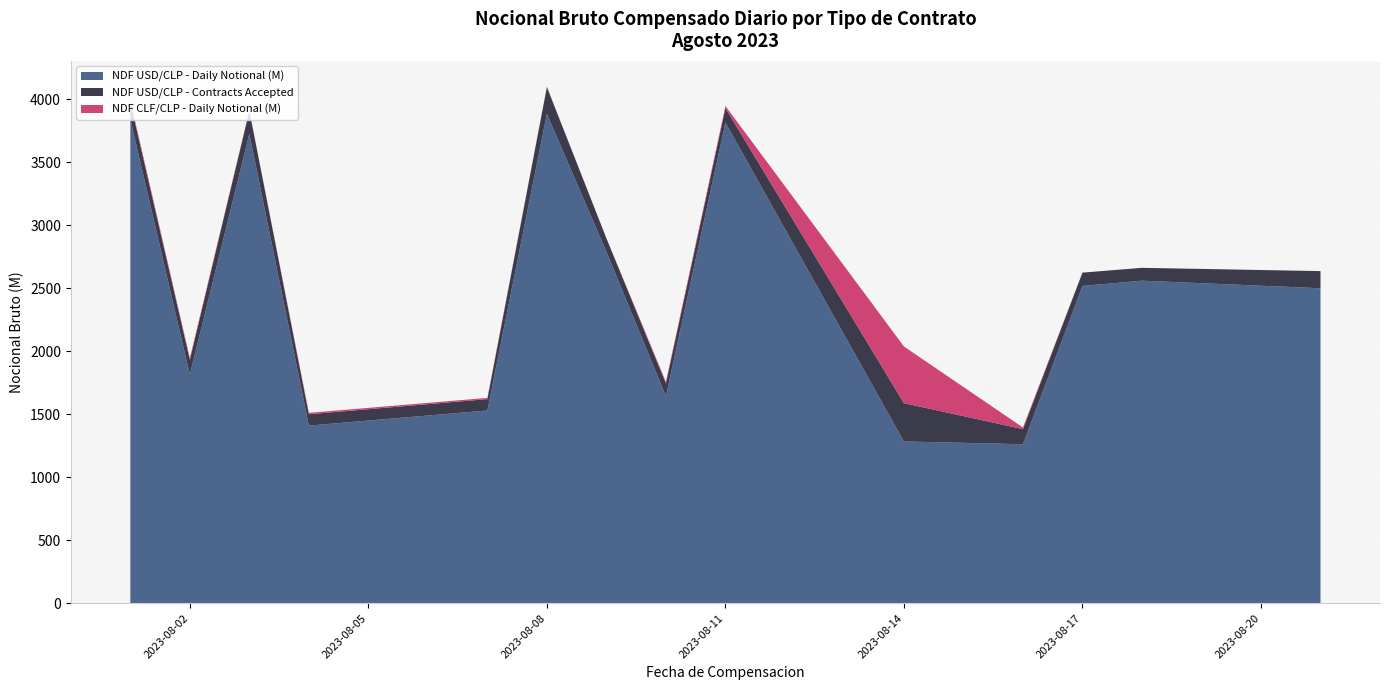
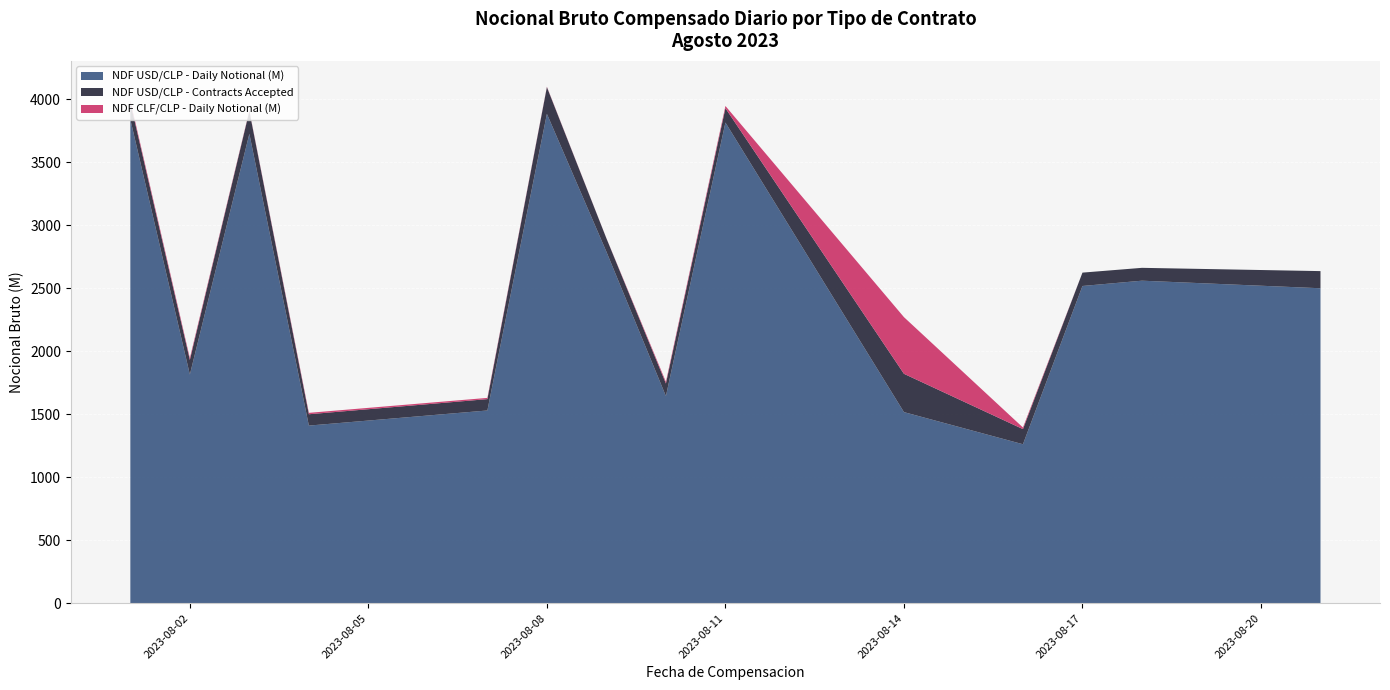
  {
    "NDF USD/CLP - Daily Notional (M)": {
      "2023-08-02": 1820,
      "2023-08-08": 3880,
      "2023-08-11": 3820,
-     "2023-08-14": 1280,
+     "2023-08-14": 1520,
      "2023-08-17": 2520
    },
    "NDF USD/CLP - Contracts Accepted": {
      "2023-08-14": 300
    },
    "NDF CLF/CLP - Daily Notional (M)": {
      "2023-08-14": 450
    }
  }
